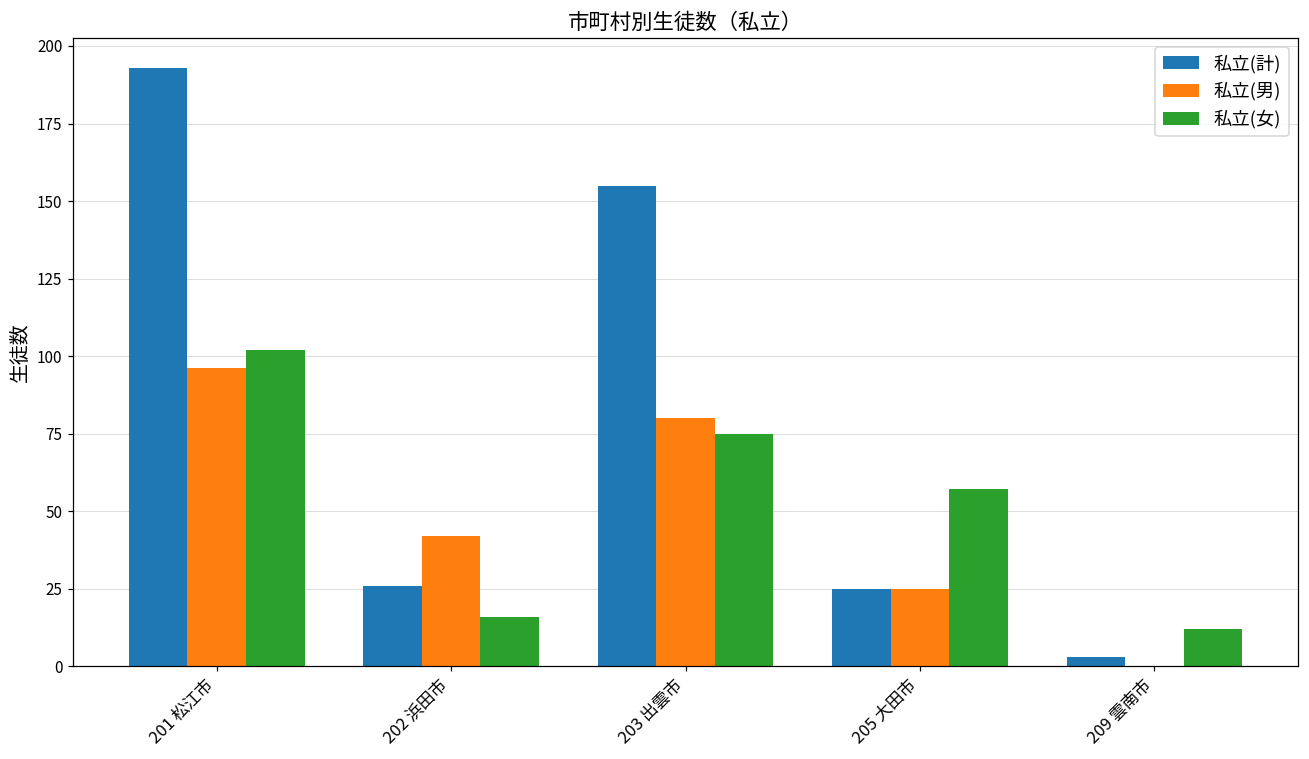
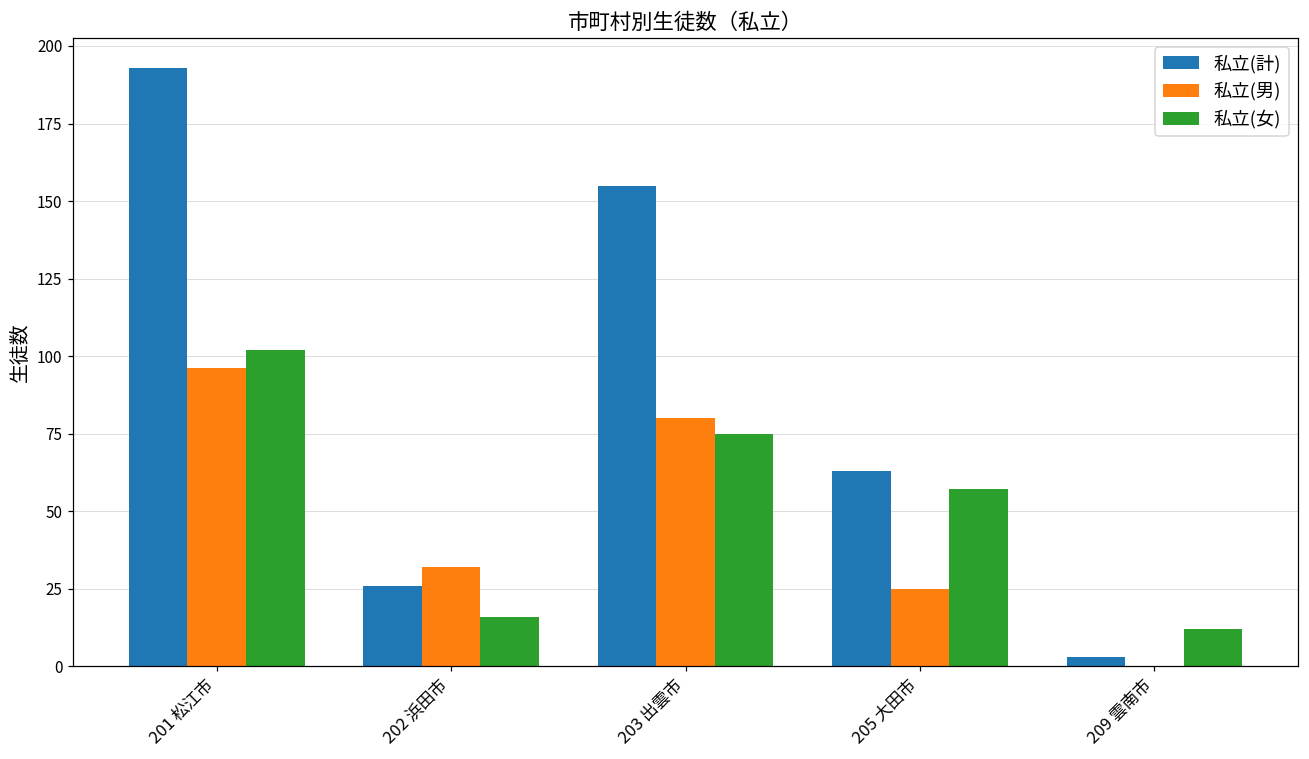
  {
    "私立(計)": {
      "201 松江市": 193,
      "202 浜田市": 26,
      "203 出雲市": 155,
-     "205 大田市": 25,
+     "205 大田市": 63,
      "209 雲南市": 3
    },
    "私立(男)": {
      "201 松江市": 96,
-     "202 浜田市": 42,
+     "202 浜田市": 32,
      "203 出雲市": 80,
      "205 大田市": 25,
      "209 雲南市": 0
    },
    "私立(女)": {
      "201 松江市": 102,
      "202 浜田市": 16,
      "203 出雲市": 75,
      "205 大田市": 57,
      "209 雲南市": 12
    }
  }
